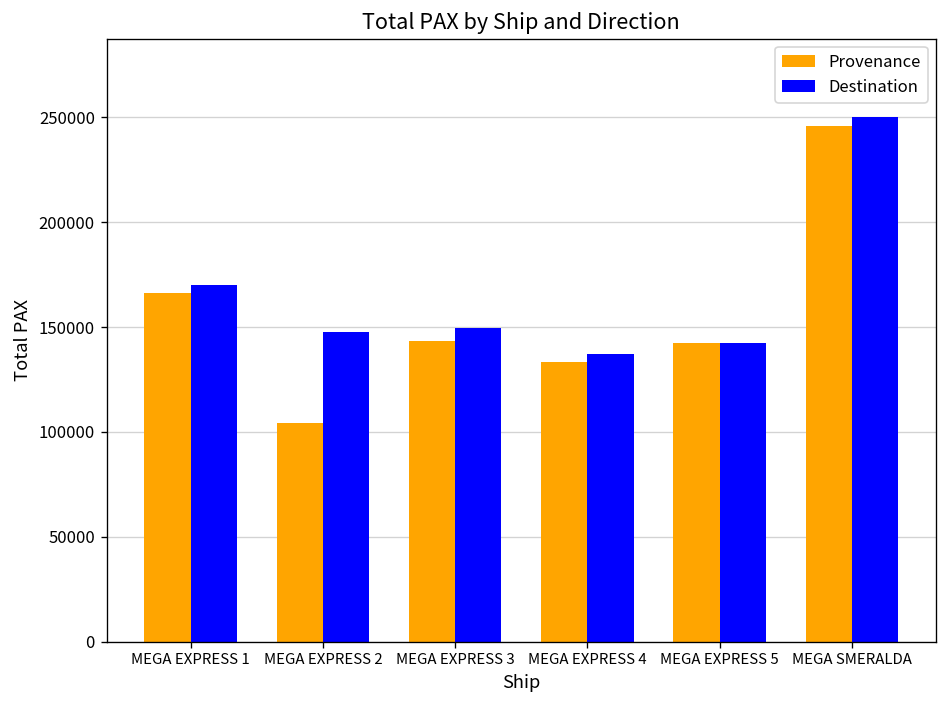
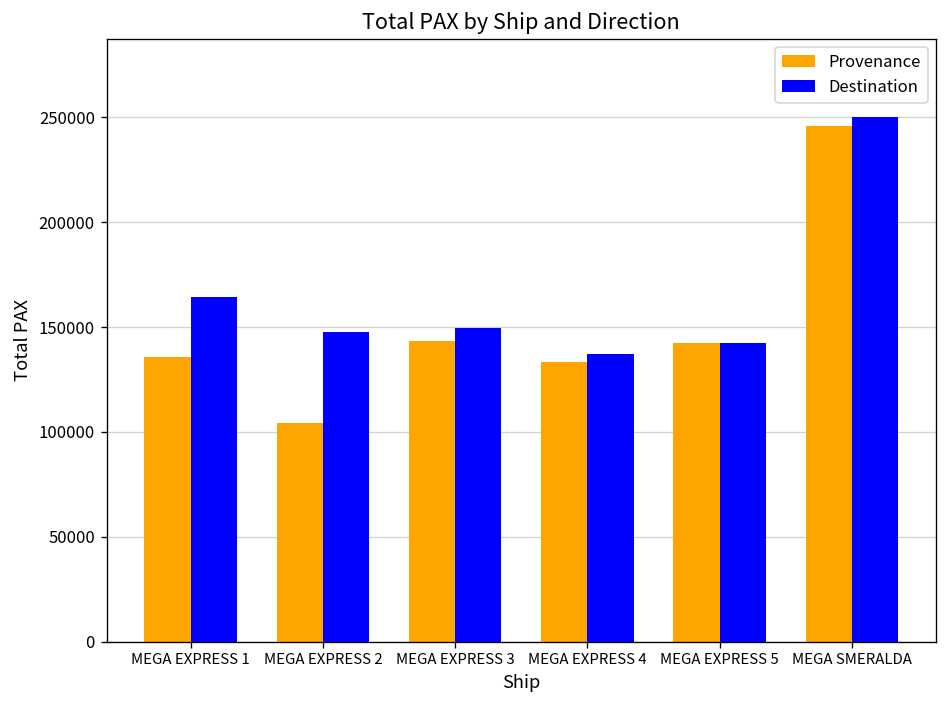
  {
    "Provenance": {
-     "MEGA EXPRESS 1": 166000,
+     "MEGA EXPRESS 1": 136000,
      "MEGA EXPRESS 2": 105000,
      "MEGA EXPRESS 3": 143000,
      "MEGA EXPRESS 4": 133000,
      "MEGA EXPRESS 5": 142000,
      "MEGA SMERALDA": 246000
    },
    "Destination": {
-     "MEGA EXPRESS 1": 170000,
+     "MEGA EXPRESS 1": 164000,
      "MEGA EXPRESS 2": 148000,
      "MEGA EXPRESS 3": 150000,
      "MEGA EXPRESS 4": 137000,
      "MEGA EXPRESS 5": 142000,
      "MEGA SMERALDA": 250000
    }
  }
